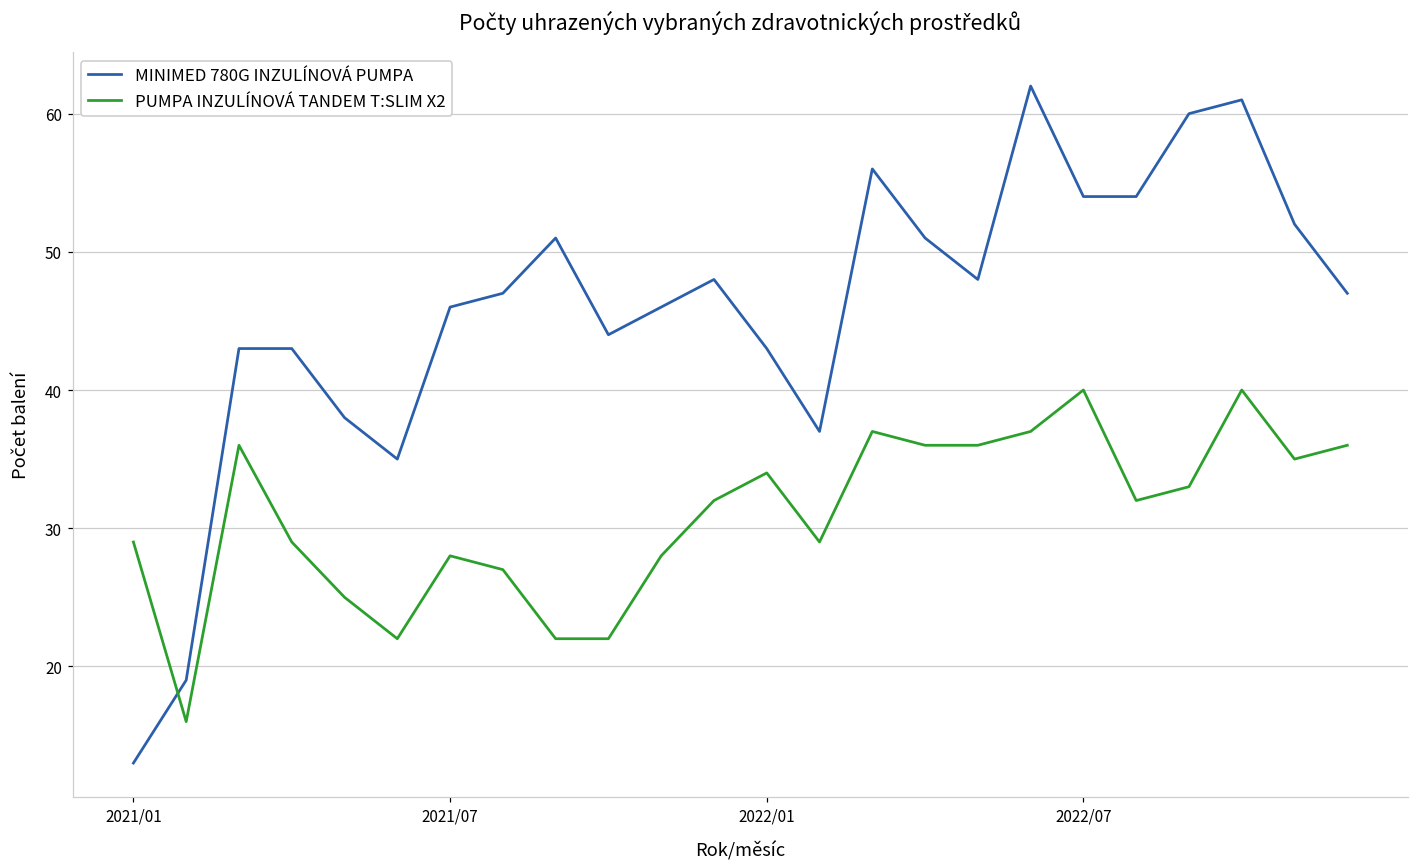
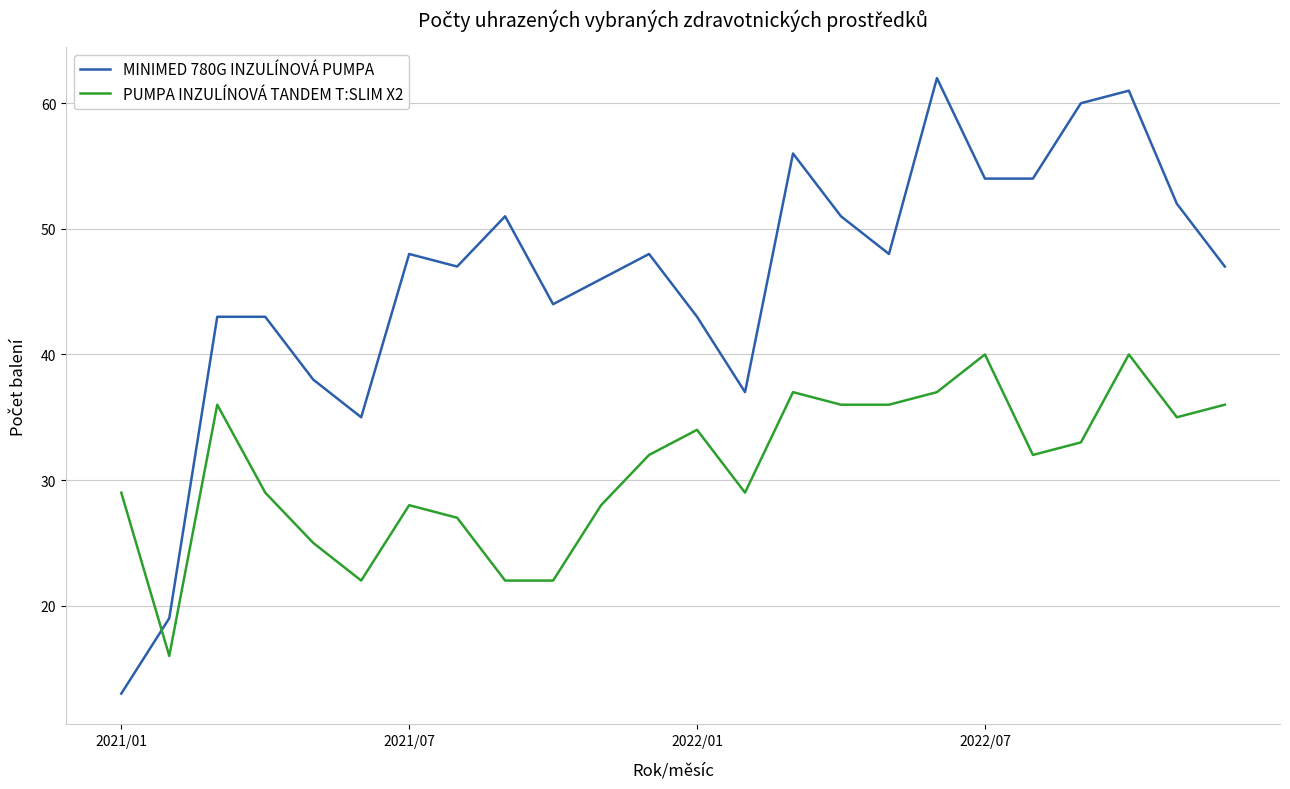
  {
    "MINIMED 780G INZULÍNOVÁ PUMPA": {
      "2021/01": 13,
-     "2021/07": 46,
+     "2021/07": 48,
      "2022/01": 43,
      "2022/07": 54
    },
    "PUMPA INZULÍNOVÁ TANDEM T:SLIM X2": {
      "2021/01": 29,
      "2021/07": 28,
      "2022/01": 34,
      "2022/07": 40
    }
  }
